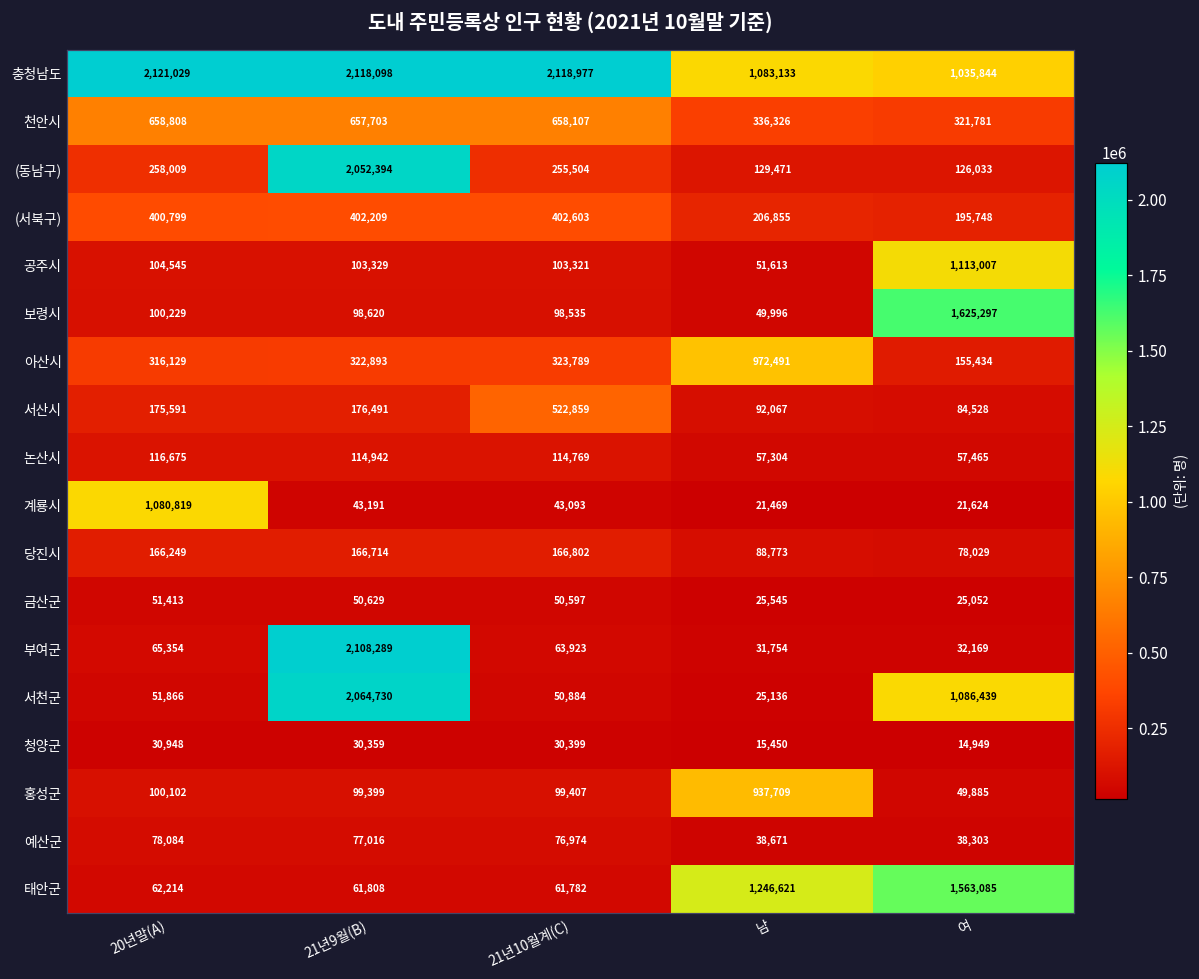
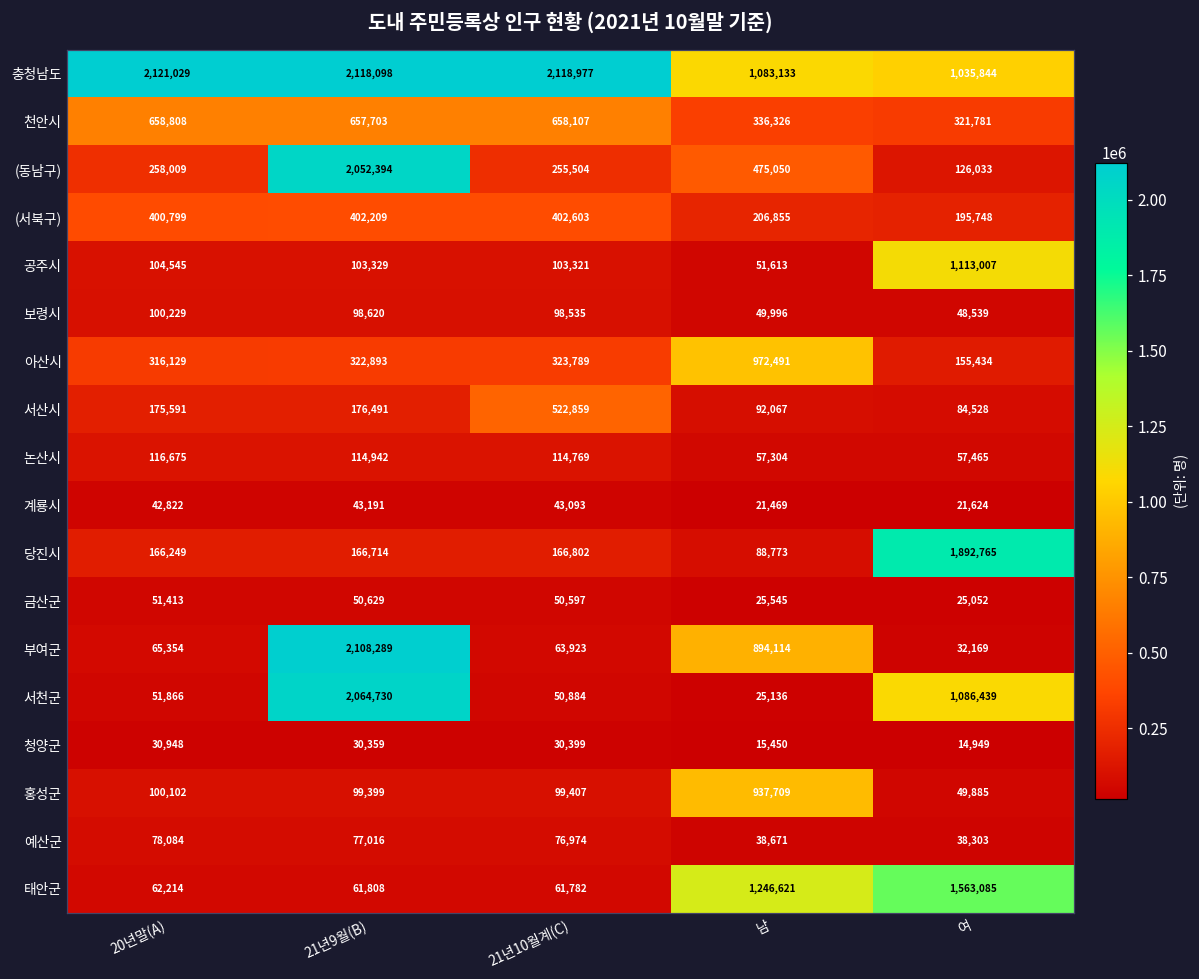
  {
    "충청남도": {
      "20년말(A)": "2,121,029",
      "21년9월(B)": "2,118,098",
      "21년10월계(C)": "2,118,977",
      "남": "1,083,133",
      "여": "1,035,844"
    },
    "천안시": {
      "20년말(A)": "658,808",
      "21년9월(B)": "657,703",
      "21년10월계(C)": "658,107",
      "남": "336,326",
      "여": "321,781"
    },
    "(동남구)": {
      "20년말(A)": "258,009",
      "21년9월(B)": "2,052,394",
      "21년10월계(C)": "255,504",
-     "남": "129,471",
+     "남": "475,050",
      "여": "126,033"
    },
    "(서북구)": {
      "20년말(A)": "400,799",
      "21년9월(B)": "402,209",
      "21년10월계(C)": "402,603",
      "남": "206,855",
      "여": "195,748"
    },
    "공주시": {
      "20년말(A)": "104,545",
      "21년9월(B)": "103,329",
      "21년10월계(C)": "103,321",
      "남": "51,613",
      "여": "1,113,007"
    },
    "보령시": {
      "20년말(A)": "100,229",
      "21년9월(B)": "98,620",
      "21년10월계(C)": "98,535",
      "남": "49,996",
-     "여": "1,625,297"
+     "여": "48,539"
    },
    "아산시": {
      "20년말(A)": "316,129",
      "21년9월(B)": "322,893",
      "21년10월계(C)": "323,789",
      "남": "972,491",
      "여": "155,434"
    },
    "서산시": {
      "20년말(A)": "175,591",
      "21년9월(B)": "176,491",
      "21년10월계(C)": "522,859",
      "남": "92,067",
      "여": "84,528"
    },
    "논산시": {
      "20년말(A)": "116,675",
      "21년9월(B)": "114,942",
      "21년10월계(C)": "114,769",
      "남": "57,304",
      "여": "57,465"
    },
    "계룡시": {
-     "20년말(A)": "1,080,819",
+     "20년말(A)": "42,822",
      "21년9월(B)": "43,191",
      "21년10월계(C)": "43,093",
      "남": "21,469",
      "여": "21,624"
    },
    "당진시": {
      "20년말(A)": "166,249",
      "21년9월(B)": "166,714",
      "21년10월계(C)": "166,802",
      "남": "88,773",
-     "여": "78,029"
+     "여": "1,892,765"
    },
    "금산군": {
      "20년말(A)": "51,413",
      "21년9월(B)": "50,629",
      "21년10월계(C)": "50,597",
      "남": "25,545",
      "여": "25,052"
    },
    "부여군": {
      "20년말(A)": "65,354",
      "21년9월(B)": "2,108,289",
      "21년10월계(C)": "63,923",
-     "남": "31,754",
+     "남": "894,114",
      "여": "32,169"
    },
    "서천군": {
      "20년말(A)": "51,866",
      "21년9월(B)": "2,064,730",
      "21년10월계(C)": "50,884",
      "남": "25,136",
      "여": "1,086,439"
    },
    "청양군": {
      "20년말(A)": "30,948",
      "21년9월(B)": "30,359",
      "21년10월계(C)": "30,399",
      "남": "15,450",
      "여": "14,949"
    },
    "홍성군": {
      "20년말(A)": "100,102",
      "21년9월(B)": "99,399",
      "21년10월계(C)": "99,407",
      "남": "937,709",
      "여": "49,885"
    },
    "예산군": {
      "20년말(A)": "78,084",
      "21년9월(B)": "77,016",
      "21년10월계(C)": "76,974",
      "남": "38,671",
      "여": "38,303"
    },
    "태안군": {
      "20년말(A)": "62,214",
      "21년9월(B)": "61,808",
      "21년10월계(C)": "61,782",
      "남": "1,246,621",
      "여": "1,563,085"
    }
  }
